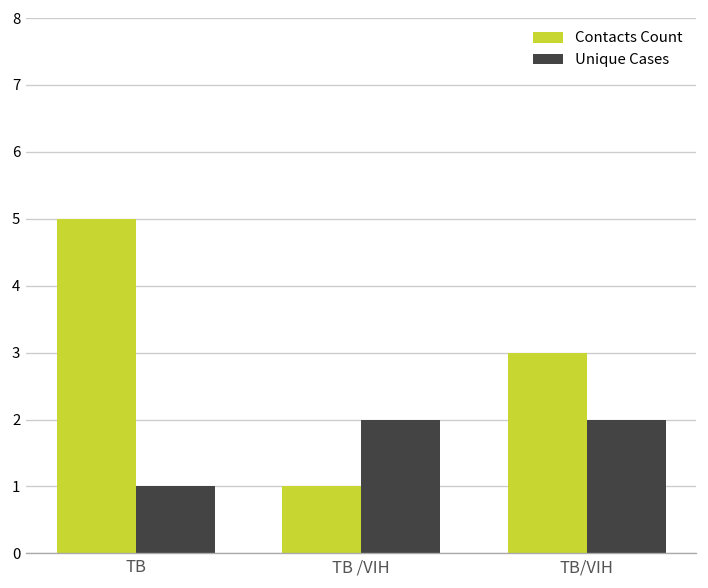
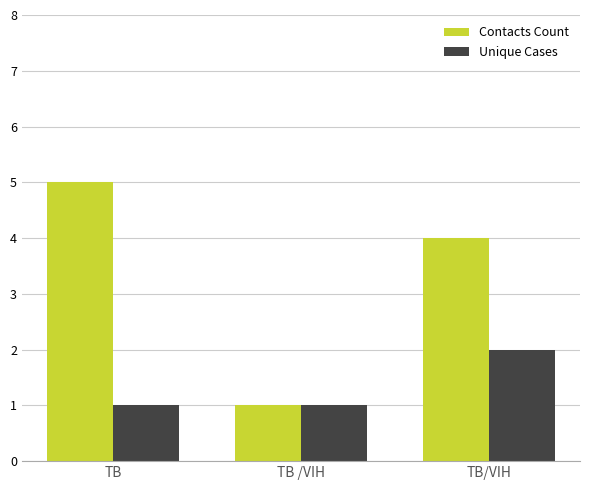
  {
    "Contacts Count": {
      "TB": 5,
      "TB /VIH": 1,
-     "TB/VIH": 3
+     "TB/VIH": 4
    },
    "Unique Cases": {
      "TB": 1,
-     "TB /VIH": 2,
+     "TB /VIH": 1,
      "TB/VIH": 2
    }
  }
